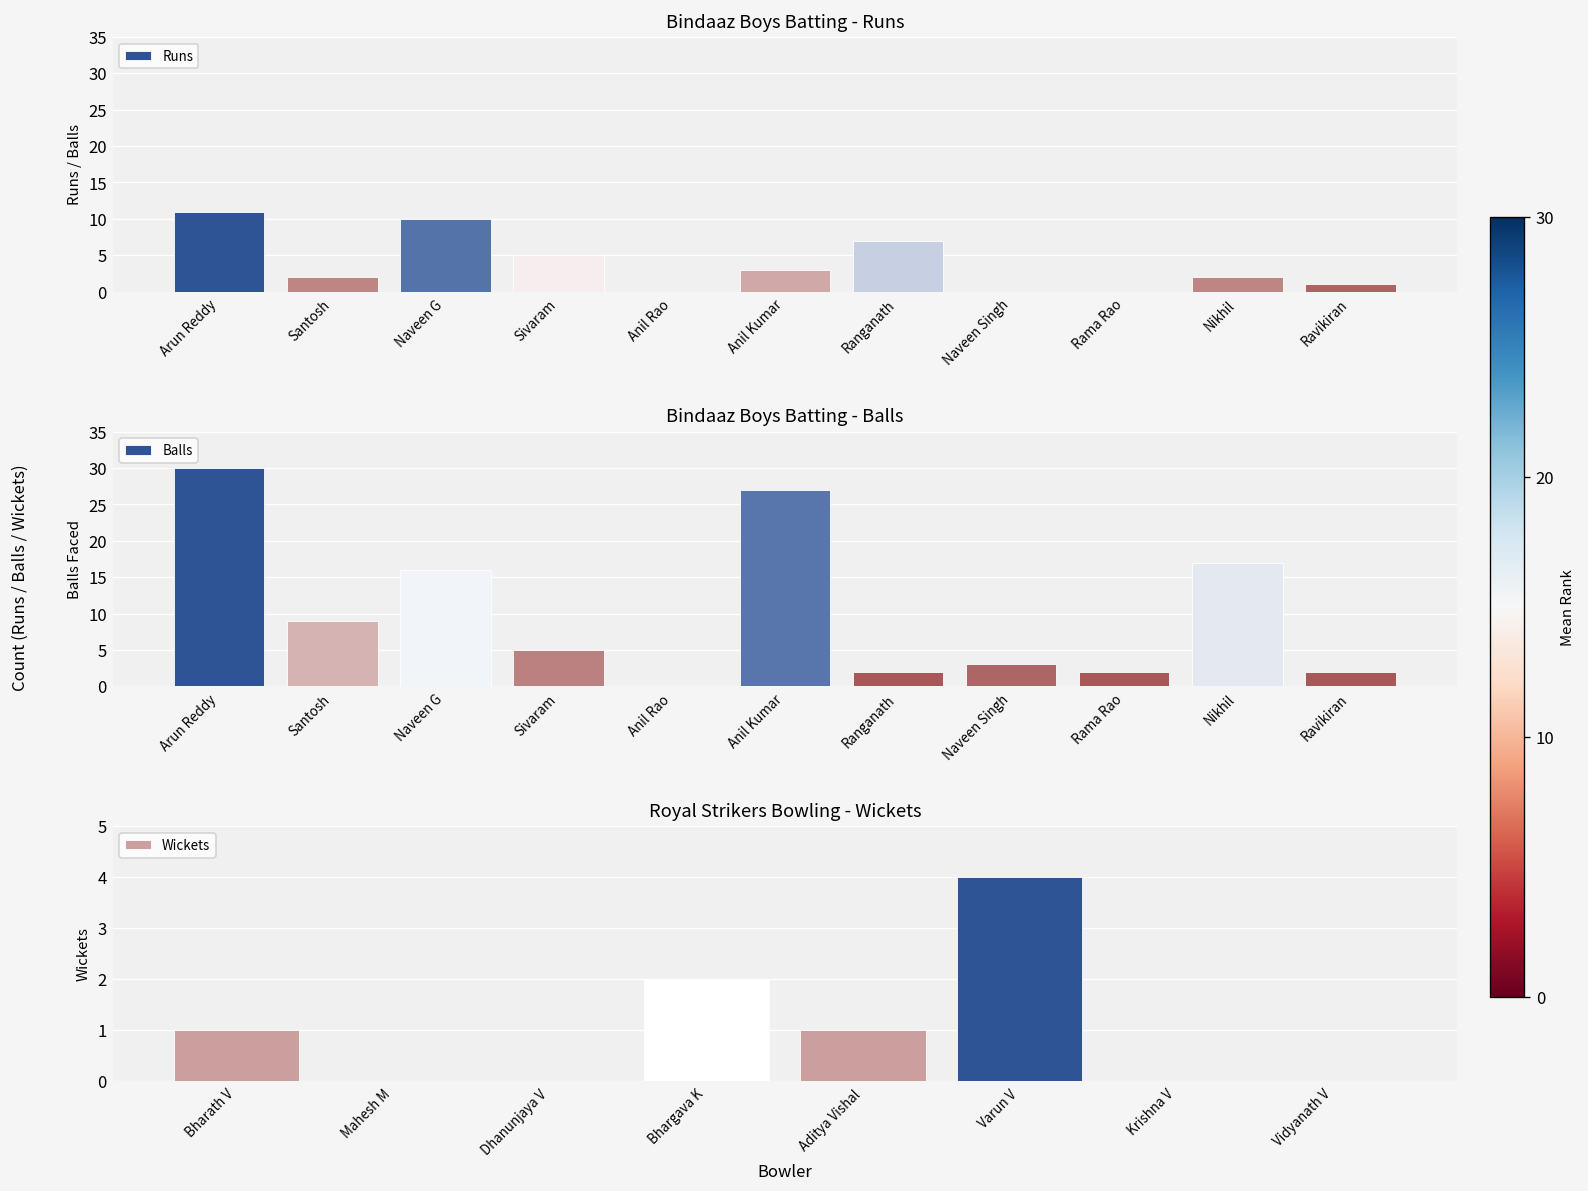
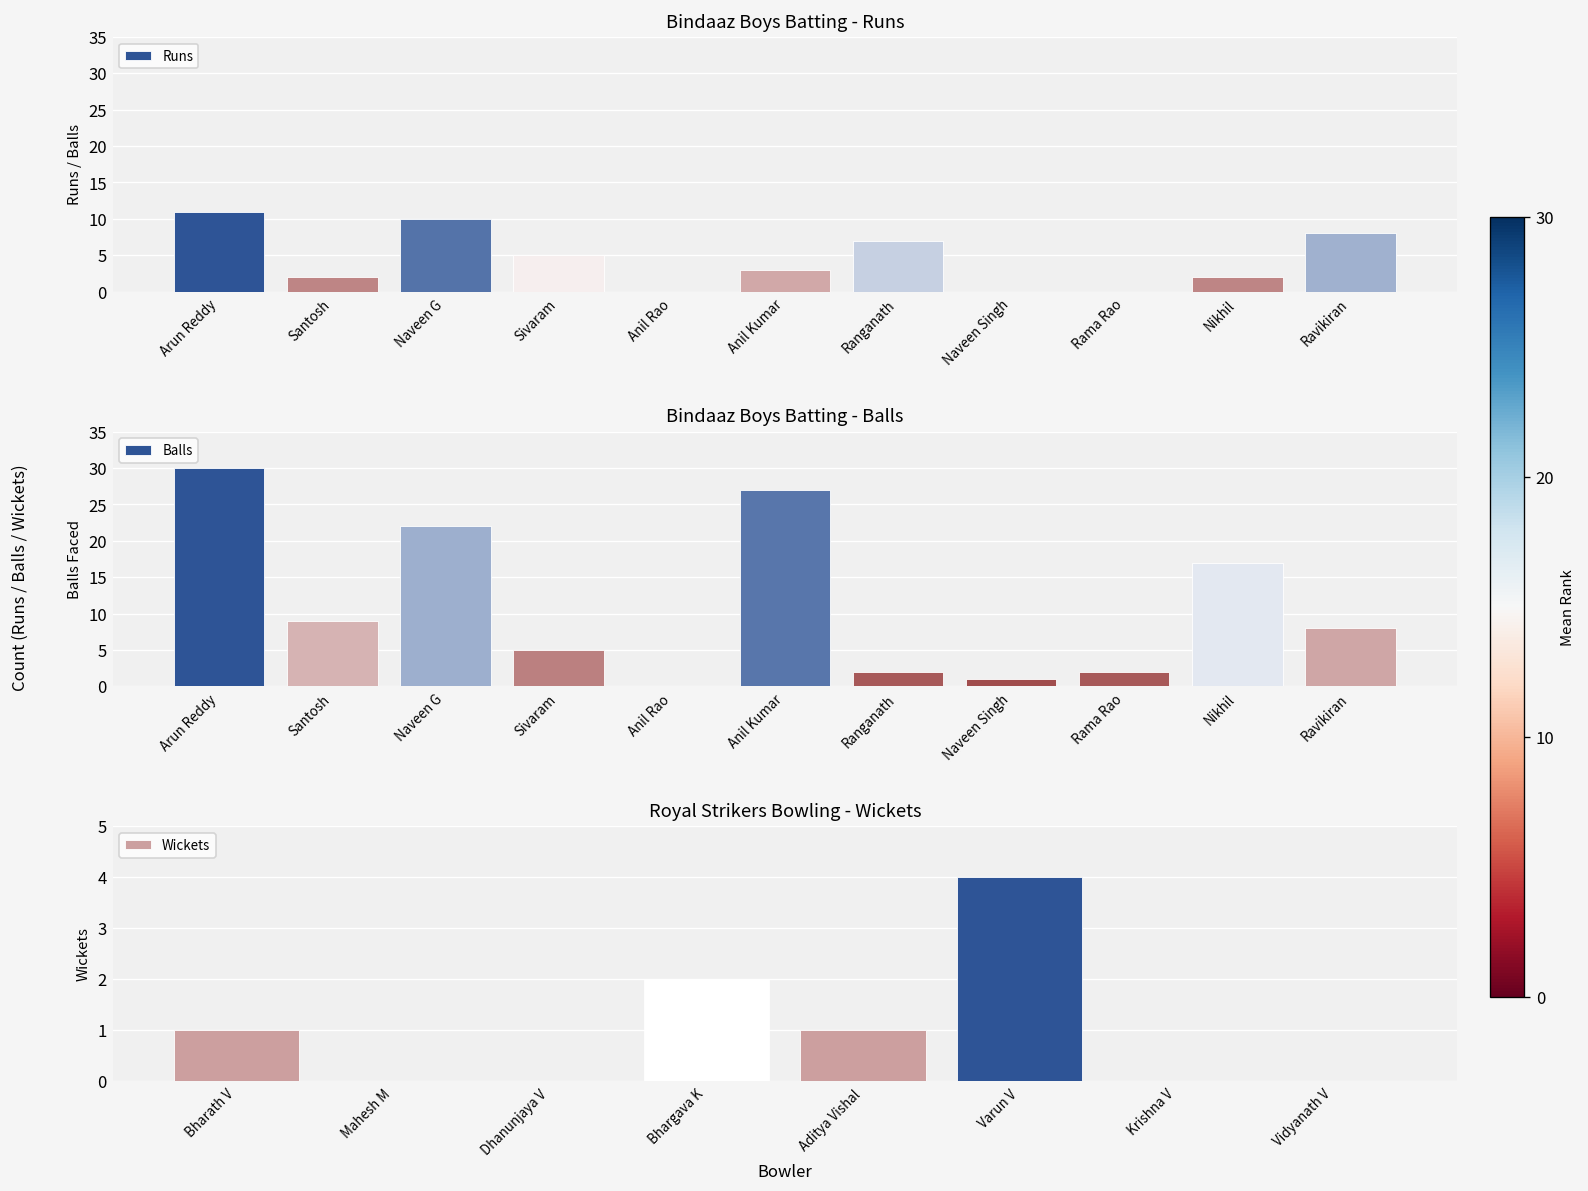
  {
    "Bindaaz Boys Batting - Runs": {
      "Arun Reddy": 11,
      "Santosh": 2,
      "Naveen G": 10,
      "Sivaram": 5,
      "Anil Rao": 0,
      "Anil Kumar": 3,
      "Ranganath": 7,
      "Naveen Singh": 0,
      "Rama Rao": 0,
      "Nikhil": 2,
-     "Ravikiran": 1
+     "Ravikiran": 8
    },
    "Bindaaz Boys Batting - Balls": {
      "Arun Reddy": 30,
      "Santosh": 9,
-     "Naveen G": 16,
+     "Naveen G": 22,
      "Sivaram": 5,
      "Anil Rao": 0,
      "Anil Kumar": 27,
      "Ranganath": 2,
-     "Naveen Singh": 3,
+     "Naveen Singh": 1,
      "Rama Rao": 2,
      "Nikhil": 17,
-     "Ravikiran": 2
+     "Ravikiran": 8
    },
    "Royal Strikers Bowling - Wickets": {
      "Bharath V": 1.0,
      "Mahesh M": 0.0,
      "Dhanunjaya V": 0.0,
      "Bhargava K": 2.0,
      "Aditya Vishal": 1.0,
      "Varun V": 4.0,
      "Krishna V": 0.0,
      "Vidyanath V": 0.0
    }
  }
